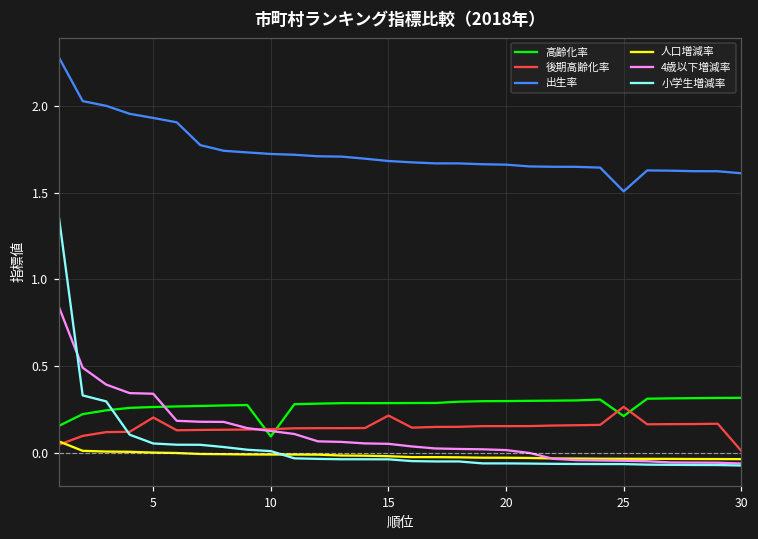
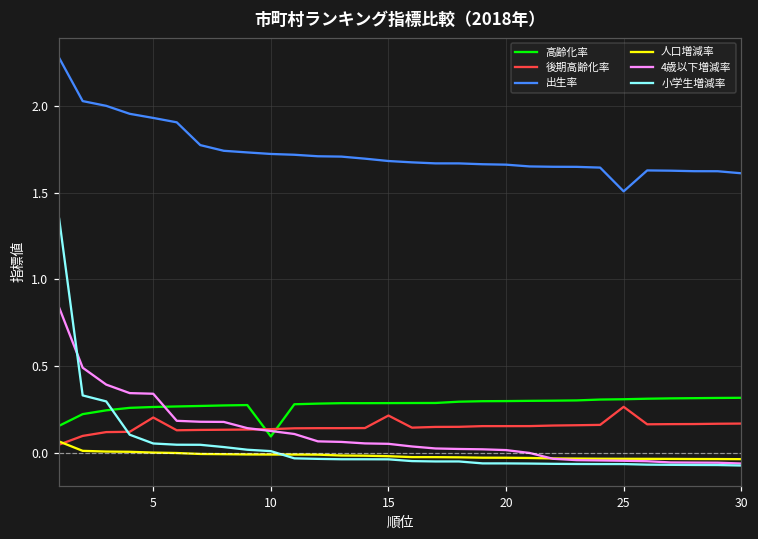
  {
    "高齢化率": {
      "5": 0.26,
      "10": 0.10,
      "15": 0.29,
      "20": 0.30,
-     "25": 0.21,
+     "25": 0.31,
      "30": 0.32
    },
    "後期高齢化率": {
      "5": 0.20,
      "15": 0.22,
      "20": 0.15,
      "25": 0.27,
-     "30": 0.01
+     "30": 0.17
    },
    "出生率": {
      "5": 1.93,
      "10": 1.72,
      "15": 1.68,
      "20": 1.66,
      "25": 1.51,
      "30": 1.61
    },
    "人口増減率": {
      "5": 0.00,
      "10": -0.01,
      "15": -0.02,
      "20": -0.03,
      "30": -0.04
    },
    "4歳以下増減率": {
      "5": 0.34,
      "15": 0.05,
      "20": 0.02
    },
    "小学生増減率": {
      "5": 0.05,
      "10": 0.01,
      "15": -0.04,
      "20": -0.06,
      "25": -0.06
    }
  }
